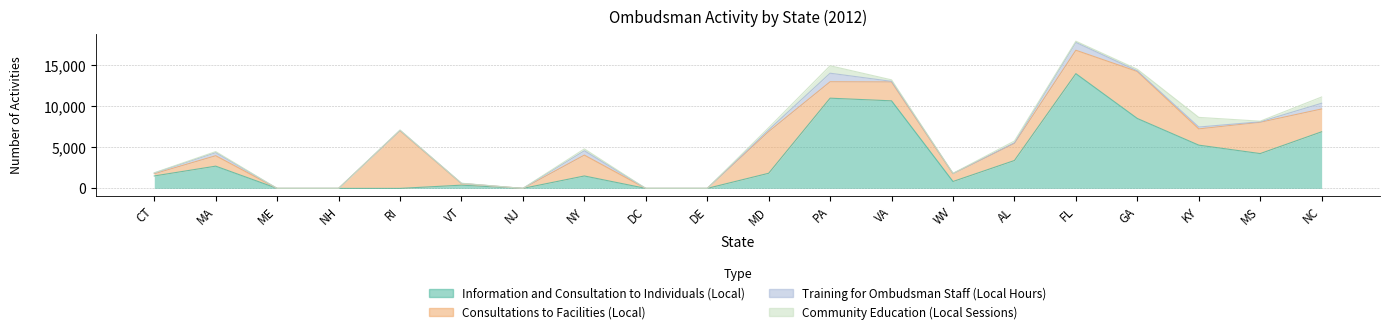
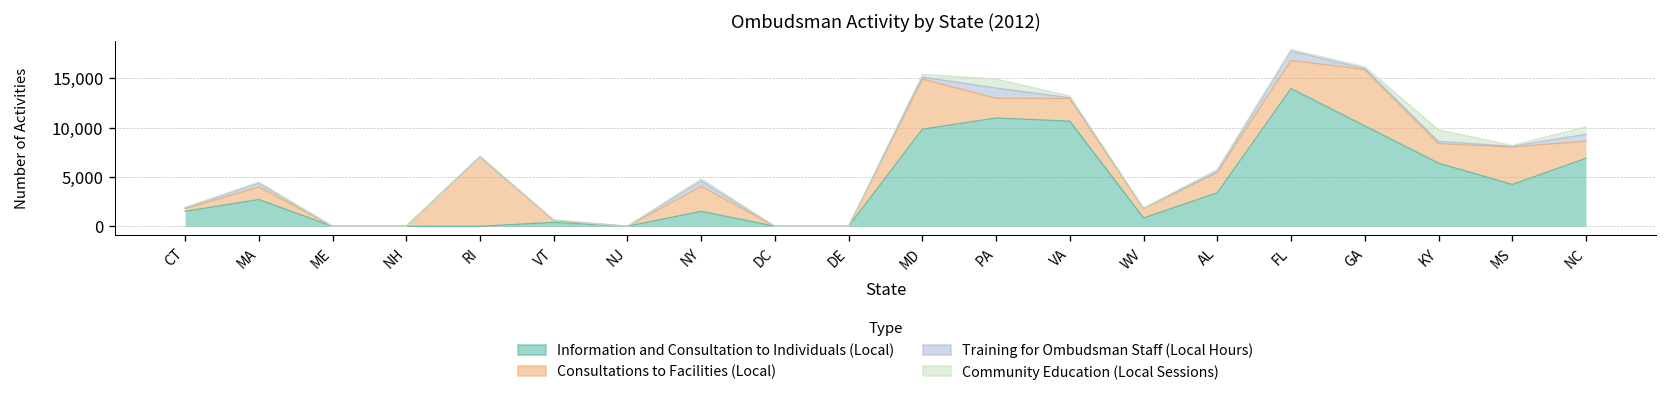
  {
    "Information and Consultation to Individuals (Local)": {
      "MA": "3,000",
      "RI": "0",
      "NY": "2,000",
-     "MD": "2,000",
+     "MD": "10,000",
      "PA": "11,000",
      "VA": "11,000",
      "WV": "1,000",
      "AL": "3,000",
      "FL": "14,000",
-     "GA": "9,000",
-     "KY": "5,000",
+     "GA": "10,000",
+     "KY": "6,000",
      "MS": "4,000",
      "NC": "7,000"
    },
    "Consultations to Facilities (Local)": {
      "MA": "1,000",
      "NY": "3,000",
      "PA": "2,000",
      "FL": "3,000",
-     "NC": "3,000"
+     "NC": "2,000"
    }
  }
